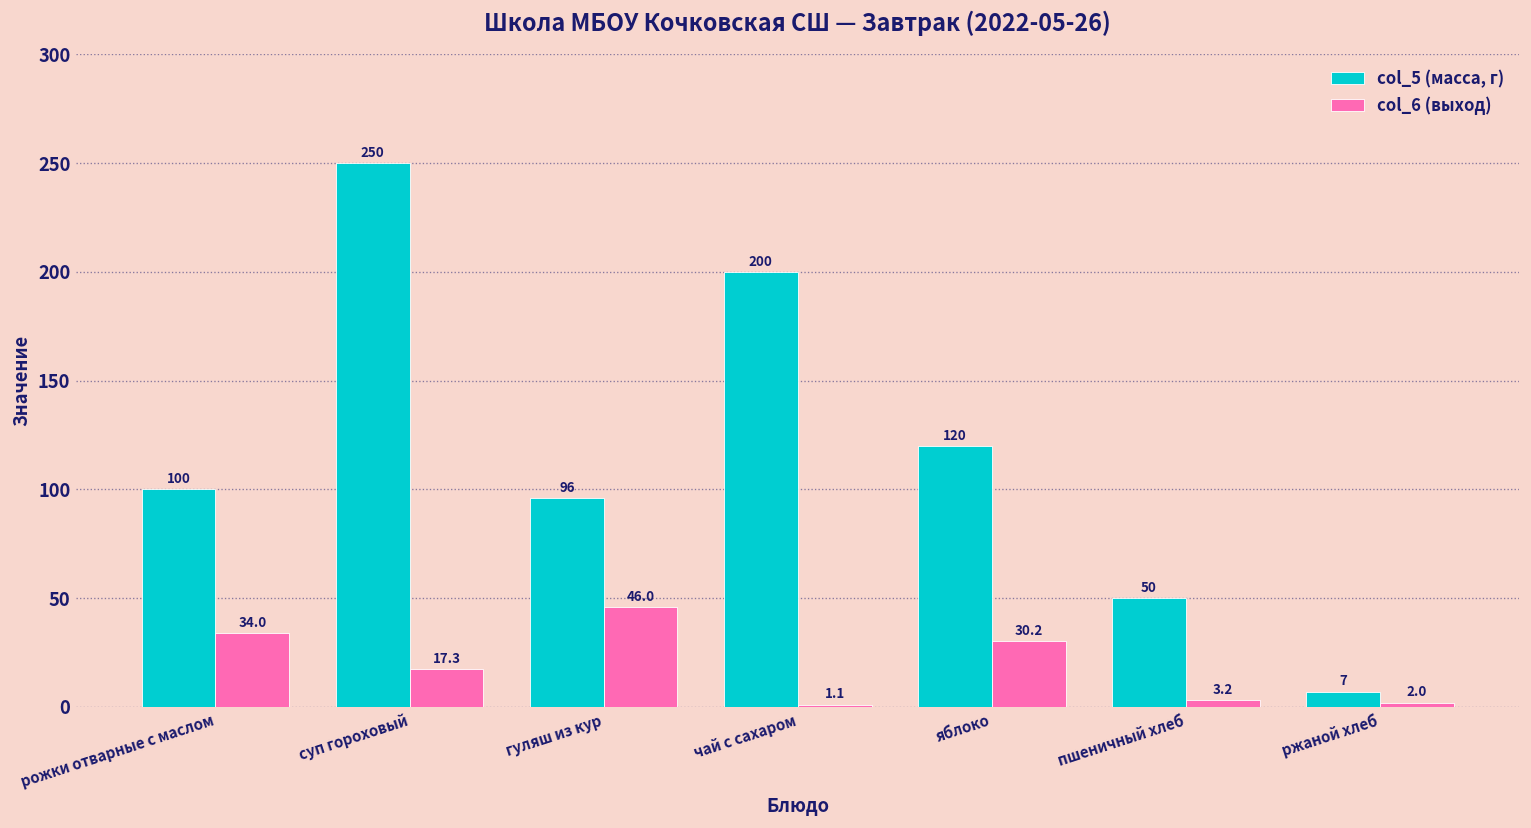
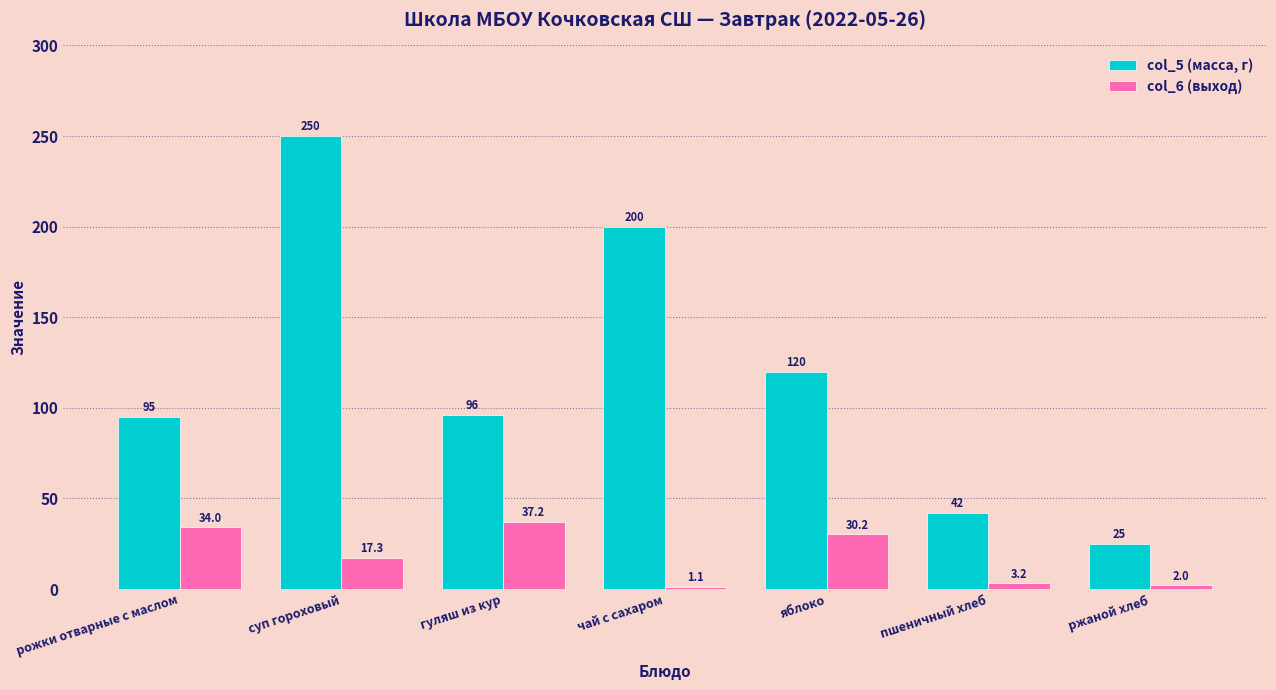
  {
    "col_5 (масса, г)": {
-     "рожки отварные с маслом": 100,
+     "рожки отварные с маслом": 95,
      "суп гороховый": 250,
      "гуляш из кур": 96,
      "чай с сахаром": 200,
      "яблоко": 120,
-     "пшеничный хлеб": 50,
-     "ржаной хлеб": 7
+     "пшеничный хлеб": 42,
+     "ржаной хлеб": 25
    },
    "col_6 (выход)": {
      "рожки отварные с маслом": 34.0,
      "суп гороховый": 17.3,
-     "гуляш из кур": 46.0,
+     "гуляш из кур": 37.2,
      "чай с сахаром": 1.1,
      "яблоко": 30.2,
      "пшеничный хлеб": 3.2,
      "ржаной хлеб": 2.0
    }
  }
